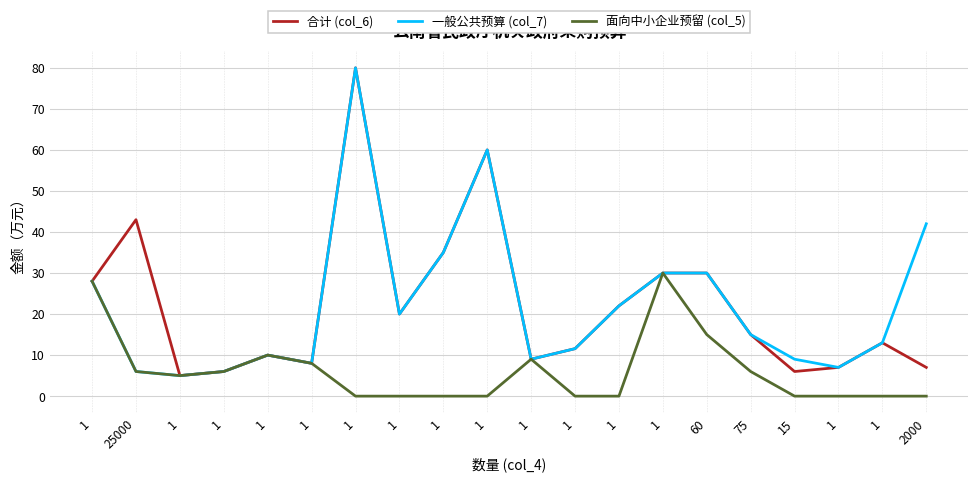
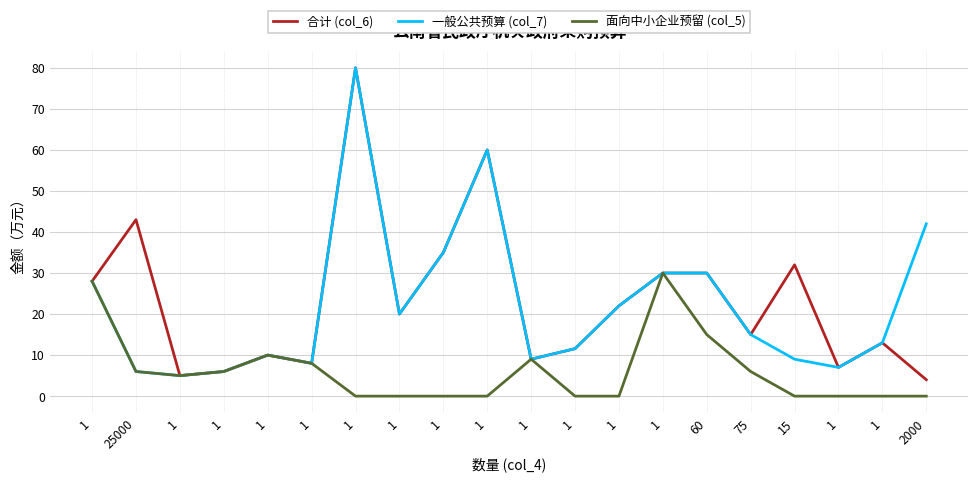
  {
    "合计 (col_6)": {
      "25000": 43,
-     "15": 6,
-     "2000": 7
+     "15": 32,
+     "2000": 4
    },
    "一般公共预算 (col_7)": {
      "15": 9,
      "2000": 42
    },
    "面向中小企业预留 (col_5)": {
      "60": 15,
      "75": 6,
      "15": 0,
      "2000": 0
    }
  }
